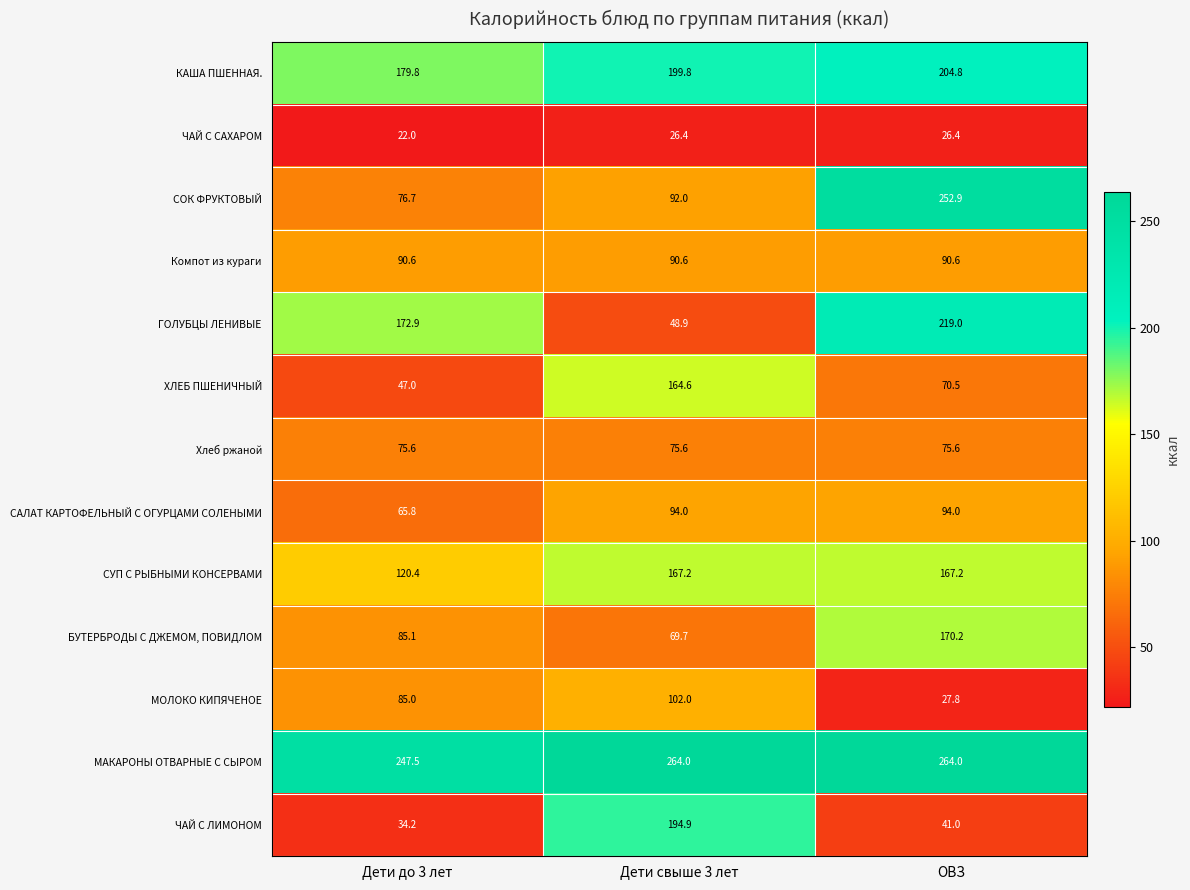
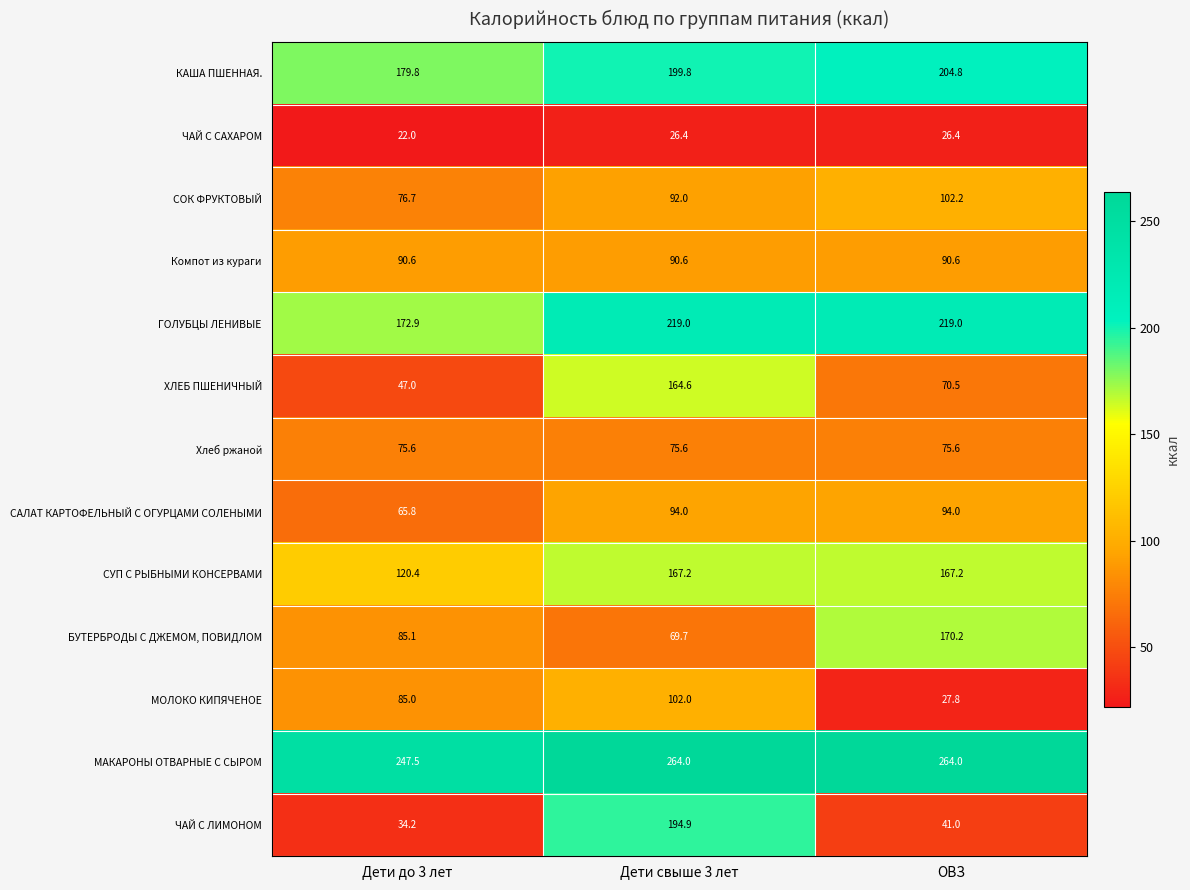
  {
    "КАША ПШЕННАЯ.": {
      "Дети до 3 лет": 179.8,
      "Дети свыше 3 лет": 199.8,
      "ОВЗ": 204.8
    },
    "ЧАЙ С САХАРОМ": {
      "Дети до 3 лет": 22.0,
      "Дети свыше 3 лет": 26.4,
      "ОВЗ": 26.4
    },
    "СОК ФРУКТОВЫЙ": {
      "Дети до 3 лет": 76.7,
      "Дети свыше 3 лет": 92.0,
-     "ОВЗ": 252.9
+     "ОВЗ": 102.2
    },
    "Компот из кураги": {
      "Дети до 3 лет": 90.6,
      "Дети свыше 3 лет": 90.6,
      "ОВЗ": 90.6
    },
    "ГОЛУБЦЫ ЛЕНИВЫЕ": {
      "Дети до 3 лет": 172.9,
-     "Дети свыше 3 лет": 48.9,
+     "Дети свыше 3 лет": 219.0,
      "ОВЗ": 219.0
    },
    "ХЛЕБ ПШЕНИЧНЫЙ": {
      "Дети до 3 лет": 47.0,
      "Дети свыше 3 лет": 164.6,
      "ОВЗ": 70.5
    },
    "Хлеб ржаной": {
      "Дети до 3 лет": 75.6,
      "Дети свыше 3 лет": 75.6,
      "ОВЗ": 75.6
    },
    "САЛАТ КАРТОФЕЛЬНЫЙ С ОГУРЦАМИ СОЛЕНЫМИ": {
      "Дети до 3 лет": 65.8,
      "Дети свыше 3 лет": 94.0,
      "ОВЗ": 94.0
    },
    "СУП С РЫБНЫМИ КОНСЕРВАМИ": {
      "Дети до 3 лет": 120.4,
      "Дети свыше 3 лет": 167.2,
      "ОВЗ": 167.2
    },
    "БУТЕРБРОДЫ С ДЖЕМОМ, ПОВИДЛОМ": {
      "Дети до 3 лет": 85.1,
      "Дети свыше 3 лет": 69.7,
      "ОВЗ": 170.2
    },
    "МОЛОКО КИПЯЧЕНОЕ": {
      "Дети до 3 лет": 85.0,
      "Дети свыше 3 лет": 102.0,
      "ОВЗ": 27.8
    },
    "МАКАРОНЫ ОТВАРНЫЕ С СЫРОМ": {
      "Дети до 3 лет": 247.5,
      "Дети свыше 3 лет": 264.0,
      "ОВЗ": 264.0
    },
    "ЧАЙ С ЛИМОНОМ": {
      "Дети до 3 лет": 34.2,
      "Дети свыше 3 лет": 194.9,
      "ОВЗ": 41.0
    }
  }
